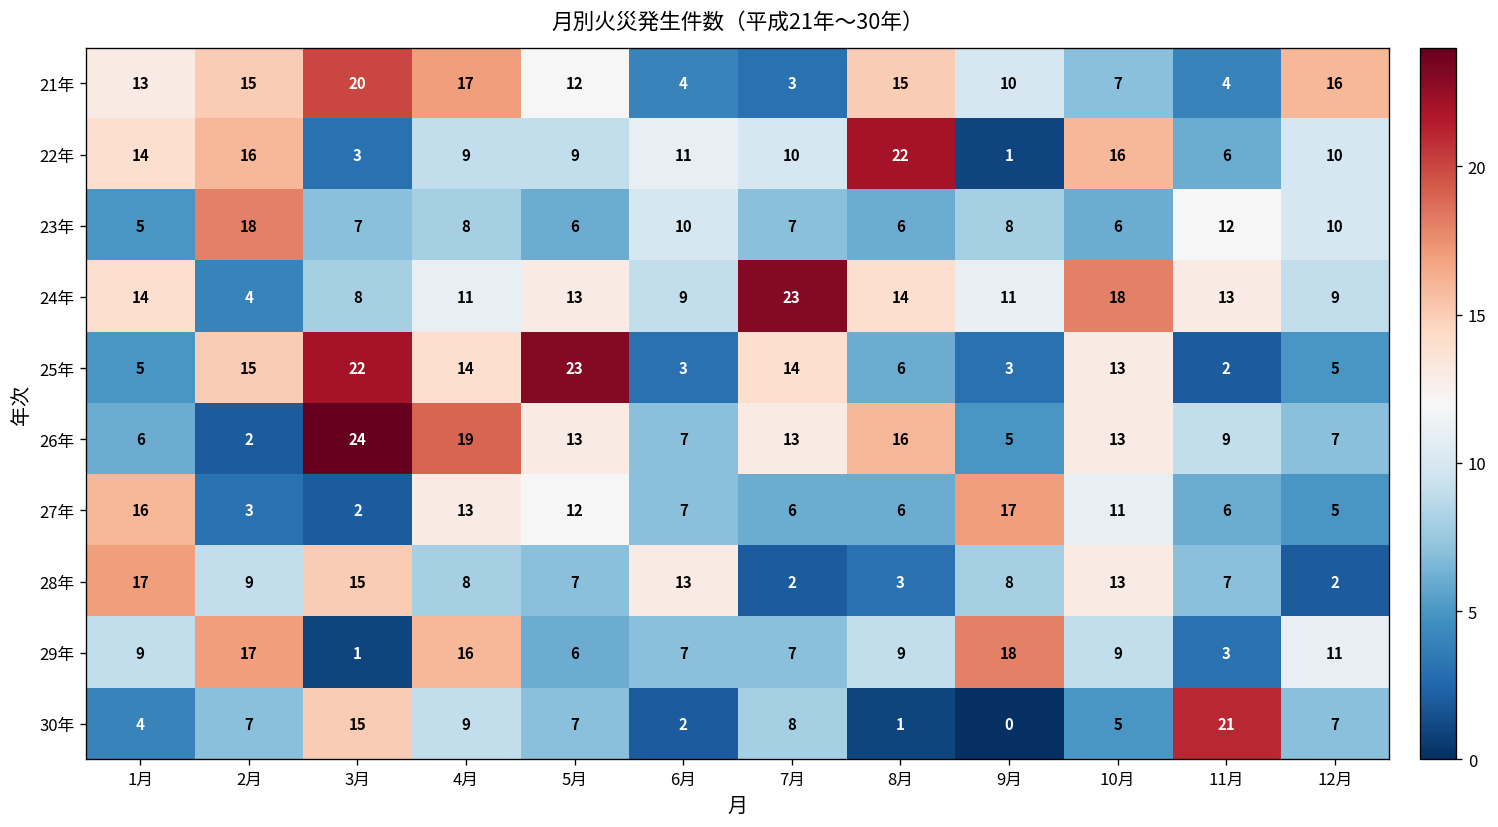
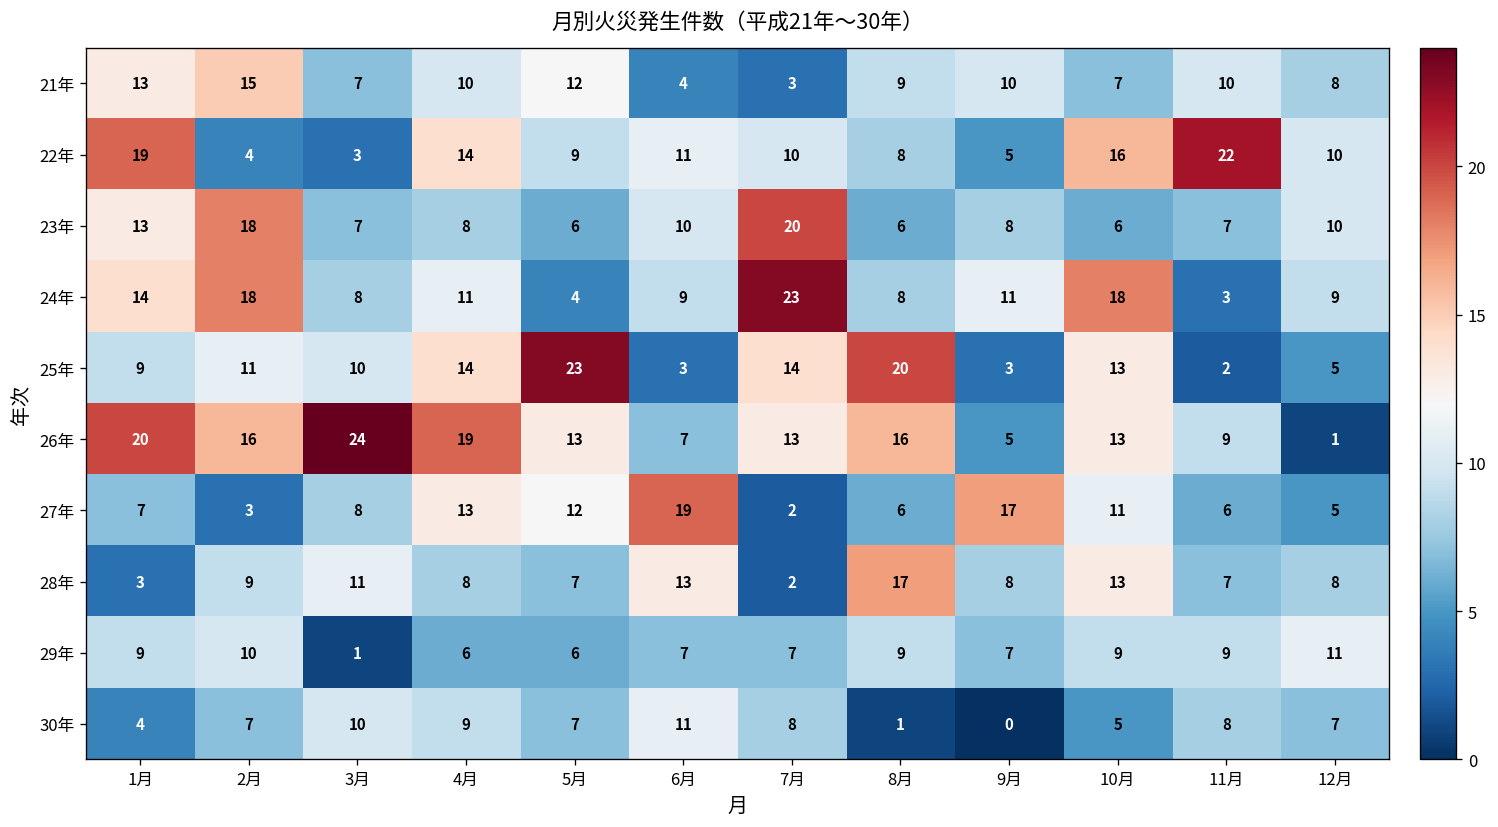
  {
    "21年": {
      "1月": 13,
      "2月": 15,
-     "3月": 20,
-     "4月": 17,
+     "3月": 7,
+     "4月": 10,
      "5月": 12,
      "6月": 4,
      "7月": 3,
-     "8月": 15,
+     "8月": 9,
      "9月": 10,
      "10月": 7,
-     "11月": 4,
-     "12月": 16
+     "11月": 10,
+     "12月": 8
    },
    "22年": {
-     "1月": 14,
-     "2月": 16,
+     "1月": 19,
+     "2月": 4,
      "3月": 3,
-     "4月": 9,
+     "4月": 14,
      "5月": 9,
      "6月": 11,
      "7月": 10,
-     "8月": 22,
-     "9月": 1,
+     "8月": 8,
+     "9月": 5,
      "10月": 16,
-     "11月": 6,
+     "11月": 22,
      "12月": 10
    },
    "23年": {
-     "1月": 5,
+     "1月": 13,
      "2月": 18,
      "3月": 7,
      "4月": 8,
      "5月": 6,
      "6月": 10,
-     "7月": 7,
+     "7月": 20,
      "8月": 6,
      "9月": 8,
      "10月": 6,
-     "11月": 12,
+     "11月": 7,
      "12月": 10
    },
    "24年": {
      "1月": 14,
-     "2月": 4,
+     "2月": 18,
      "3月": 8,
      "4月": 11,
-     "5月": 13,
+     "5月": 4,
      "6月": 9,
      "7月": 23,
-     "8月": 14,
+     "8月": 8,
      "9月": 11,
      "10月": 18,
-     "11月": 13,
+     "11月": 3,
      "12月": 9
    },
    "25年": {
-     "1月": 5,
-     "2月": 15,
-     "3月": 22,
+     "1月": 9,
+     "2月": 11,
+     "3月": 10,
      "4月": 14,
      "5月": 23,
      "6月": 3,
      "7月": 14,
-     "8月": 6,
+     "8月": 20,
      "9月": 3,
      "10月": 13,
      "11月": 2,
      "12月": 5
    },
    "26年": {
-     "1月": 6,
-     "2月": 2,
+     "1月": 20,
+     "2月": 16,
      "3月": 24,
      "4月": 19,
      "5月": 13,
      "6月": 7,
      "7月": 13,
      "8月": 16,
      "9月": 5,
      "10月": 13,
      "11月": 9,
-     "12月": 7
+     "12月": 1
    },
    "27年": {
-     "1月": 16,
+     "1月": 7,
      "2月": 3,
-     "3月": 2,
+     "3月": 8,
      "4月": 13,
      "5月": 12,
-     "6月": 7,
-     "7月": 6,
+     "6月": 19,
+     "7月": 2,
      "8月": 6,
      "9月": 17,
      "10月": 11,
      "11月": 6,
      "12月": 5
    },
    "28年": {
-     "1月": 17,
+     "1月": 3,
      "2月": 9,
-     "3月": 15,
+     "3月": 11,
      "4月": 8,
      "5月": 7,
      "6月": 13,
      "7月": 2,
-     "8月": 3,
+     "8月": 17,
      "9月": 8,
      "10月": 13,
      "11月": 7,
-     "12月": 2
+     "12月": 8
    },
    "29年": {
      "1月": 9,
-     "2月": 17,
+     "2月": 10,
      "3月": 1,
-     "4月": 16,
+     "4月": 6,
      "5月": 6,
      "6月": 7,
      "7月": 7,
      "8月": 9,
-     "9月": 18,
+     "9月": 7,
      "10月": 9,
-     "11月": 3,
+     "11月": 9,
      "12月": 11
    },
    "30年": {
      "1月": 4,
      "2月": 7,
-     "3月": 15,
+     "3月": 10,
      "4月": 9,
      "5月": 7,
-     "6月": 2,
+     "6月": 11,
      "7月": 8,
      "8月": 1,
      "9月": 0,
      "10月": 5,
-     "11月": 21,
+     "11月": 8,
      "12月": 7
    }
  }
